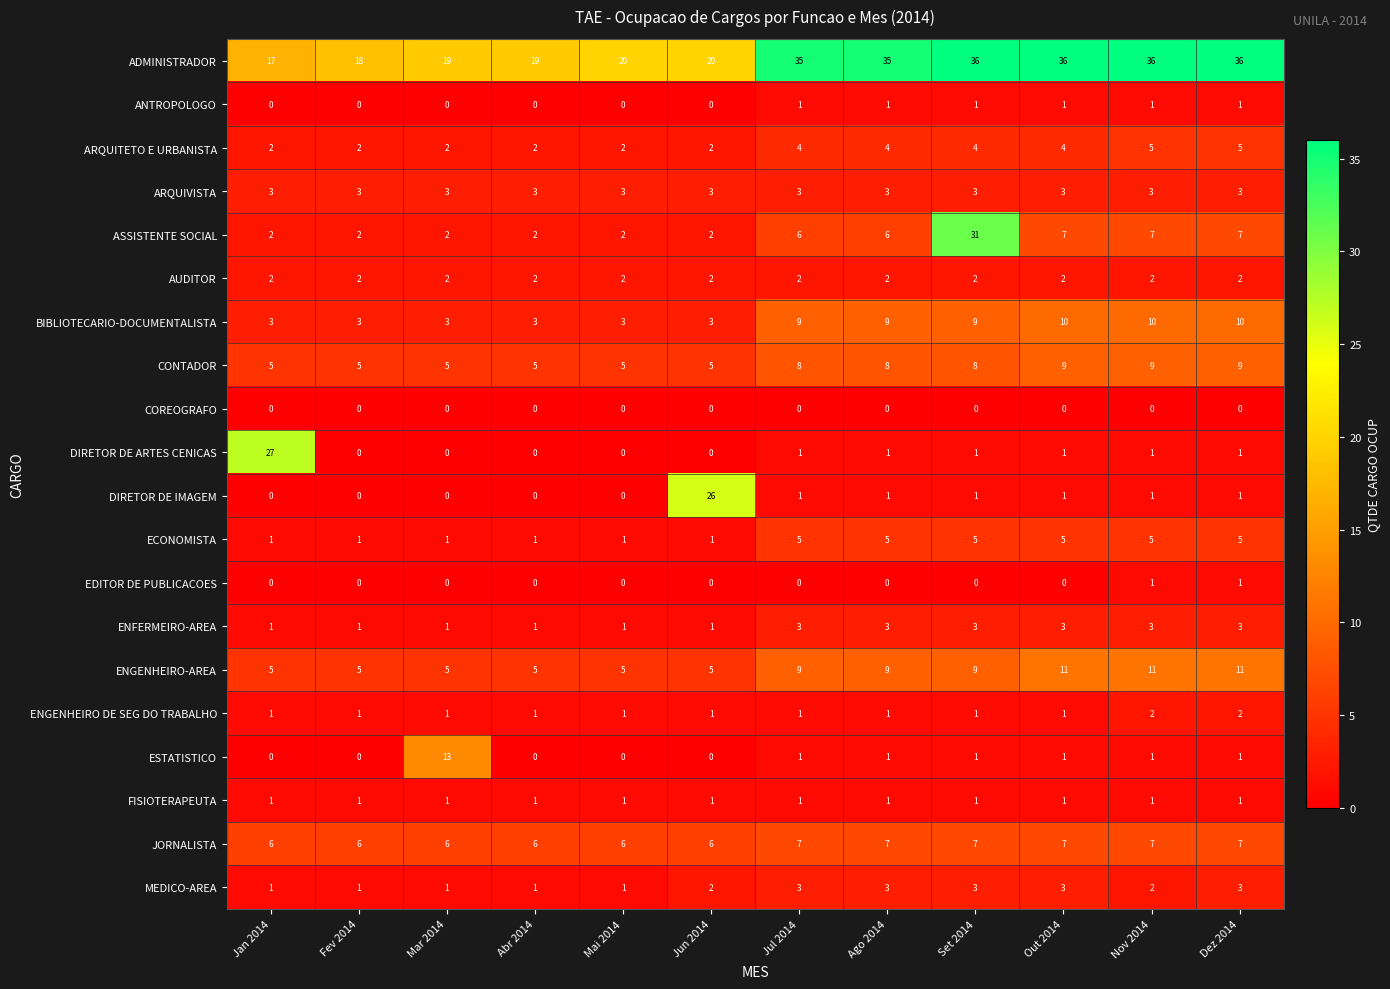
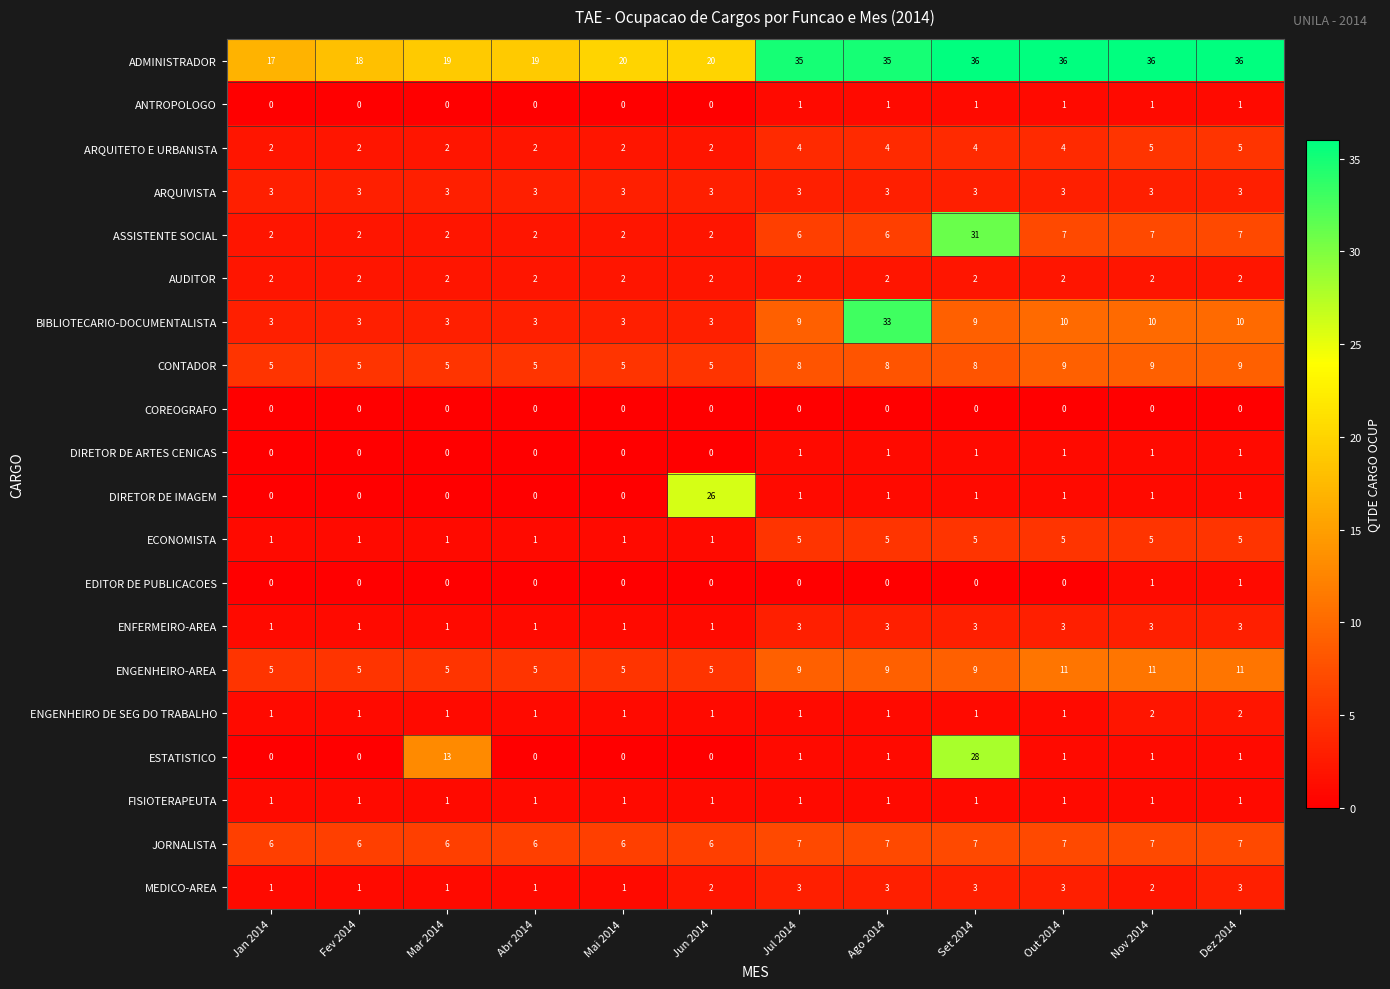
  {
    "BIBLIOTECARIO-DOCUMENTALISTA": {
      "Jan 2014": 3,
      "Fev 2014": 3,
      "Mar 2014": 3,
      "Abr 2014": 3,
      "Mai 2014": 3,
      "Jun 2014": 3,
      "Jul 2014": 9,
-     "Ago 2014": 9,
+     "Ago 2014": 33,
      "Set 2014": 9,
      "Out 2014": 10,
      "Nov 2014": 10,
      "Dez 2014": 10
    },
    "DIRETOR DE ARTES CENICAS": {
-     "Jan 2014": 27,
+     "Jan 2014": 0,
      "Fev 2014": 0,
      "Mar 2014": 0,
      "Abr 2014": 0,
      "Mai 2014": 0,
      "Jun 2014": 0,
      "Jul 2014": 1,
      "Ago 2014": 1,
      "Set 2014": 1,
      "Out 2014": 1,
      "Nov 2014": 1,
      "Dez 2014": 1
    },
    "ESTATISTICO": {
      "Jan 2014": 0,
      "Fev 2014": 0,
      "Mar 2014": 13,
      "Abr 2014": 0,
      "Mai 2014": 0,
      "Jun 2014": 0,
      "Jul 2014": 1,
      "Ago 2014": 1,
-     "Set 2014": 1,
+     "Set 2014": 28,
      "Out 2014": 1,
      "Nov 2014": 1,
      "Dez 2014": 1
    }
  }
